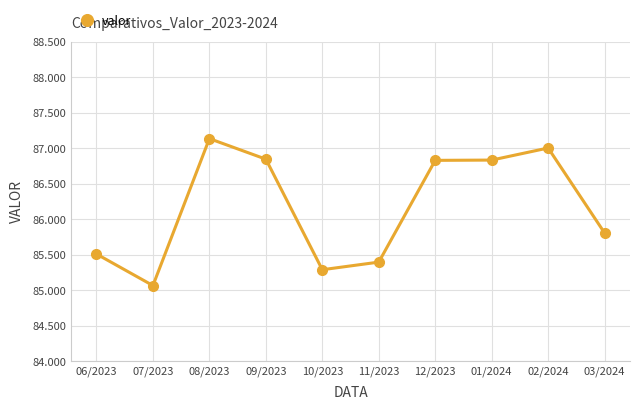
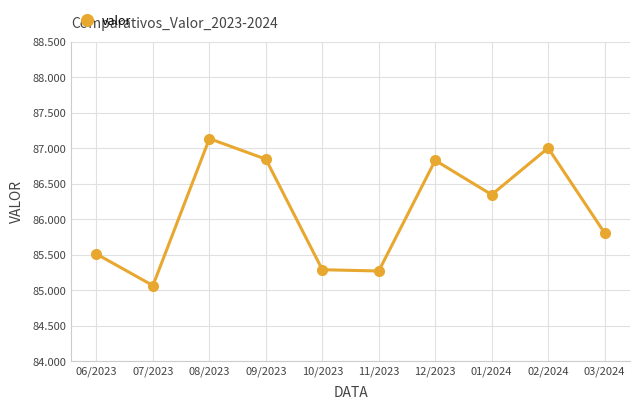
  {
    "06/2023": 85.5,
    "07/2023": 85.1,
    "08/2023": 87.1,
    "09/2023": 86.8,
    "10/2023": 85.3,
-   "11/2023": 85.4,
+   "11/2023": 85.3,
    "12/2023": 86.8,
-   "01/2024": 86.8,
+   "01/2024": 86.3,
    "02/2024": 87.0,
    "03/2024": 85.8
  }
